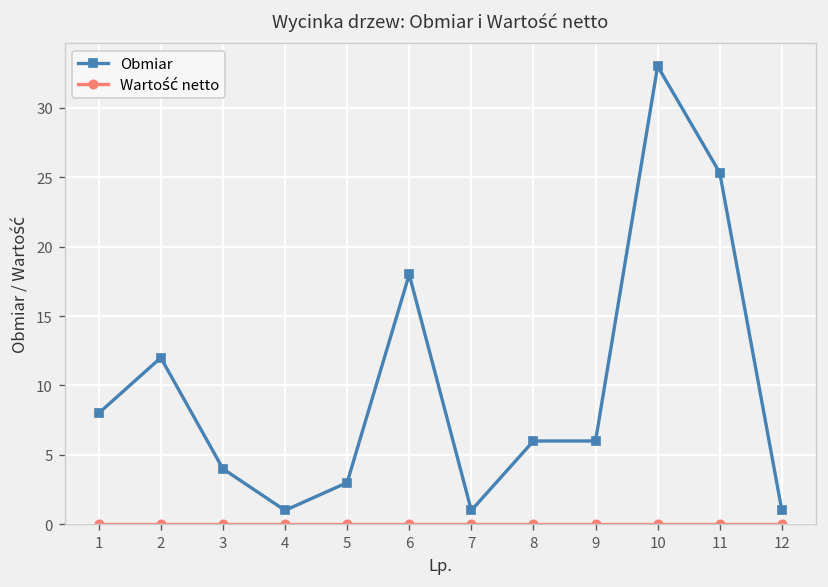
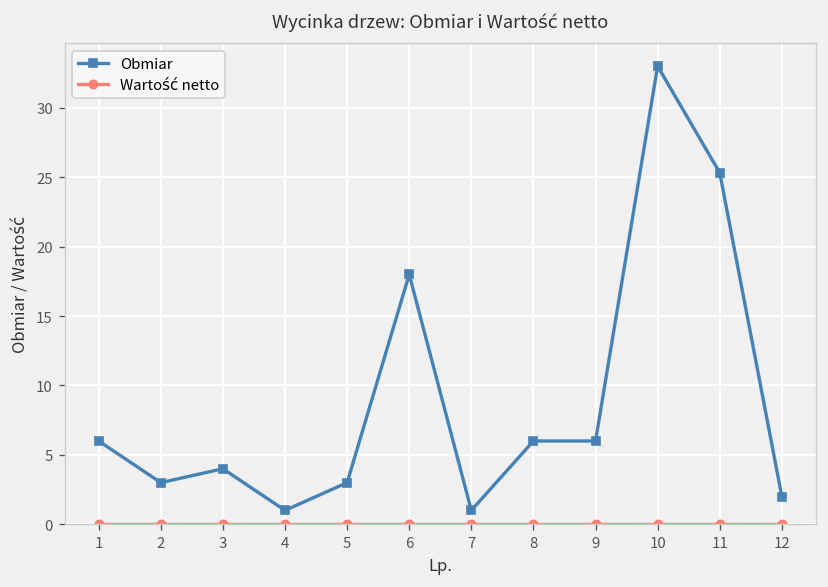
  {
    "Obmiar": {
-     "1": 8,
-     "2": 12,
+     "1": 6,
+     "2": 3,
      "3": 4,
      "4": 1,
      "5": 3,
      "6": 18,
      "7": 1,
      "8": 6,
      "9": 6,
      "10": 33,
      "11": 25.3,
-     "12": 1
+     "12": 2
    },
    "Wartość netto": {
      "1": 0,
      "2": 0,
      "3": 0,
      "4": 0,
      "5": 0,
      "6": 0,
      "7": 0,
      "8": 0,
      "9": 0,
      "10": 0,
      "11": 0,
      "12": 0
    }
  }
